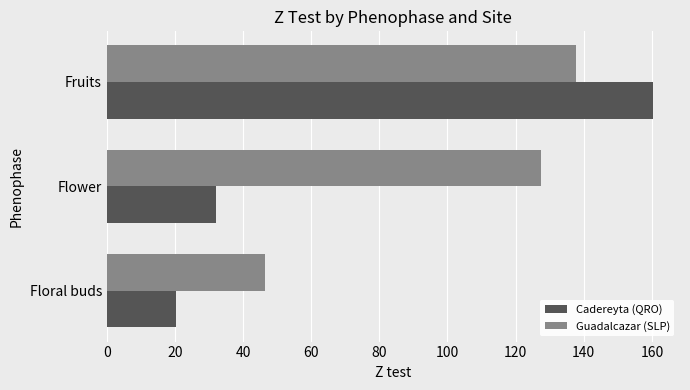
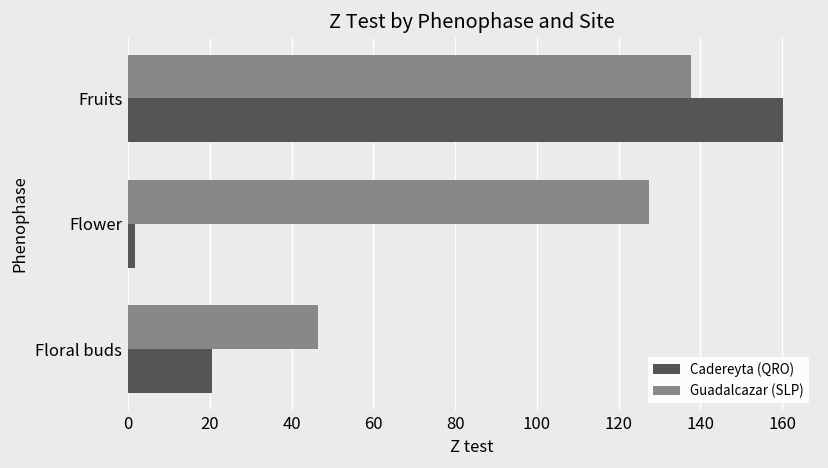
  {
    "Cadereyta (QRO)": {
      "Fruits": 160,
-     "Flower": 32,
+     "Flower": 2,
      "Floral buds": 20
    },
    "Guadalcazar (SLP)": {
      "Fruits": 138,
      "Flower": 127,
      "Floral buds": 47
    }
  }
